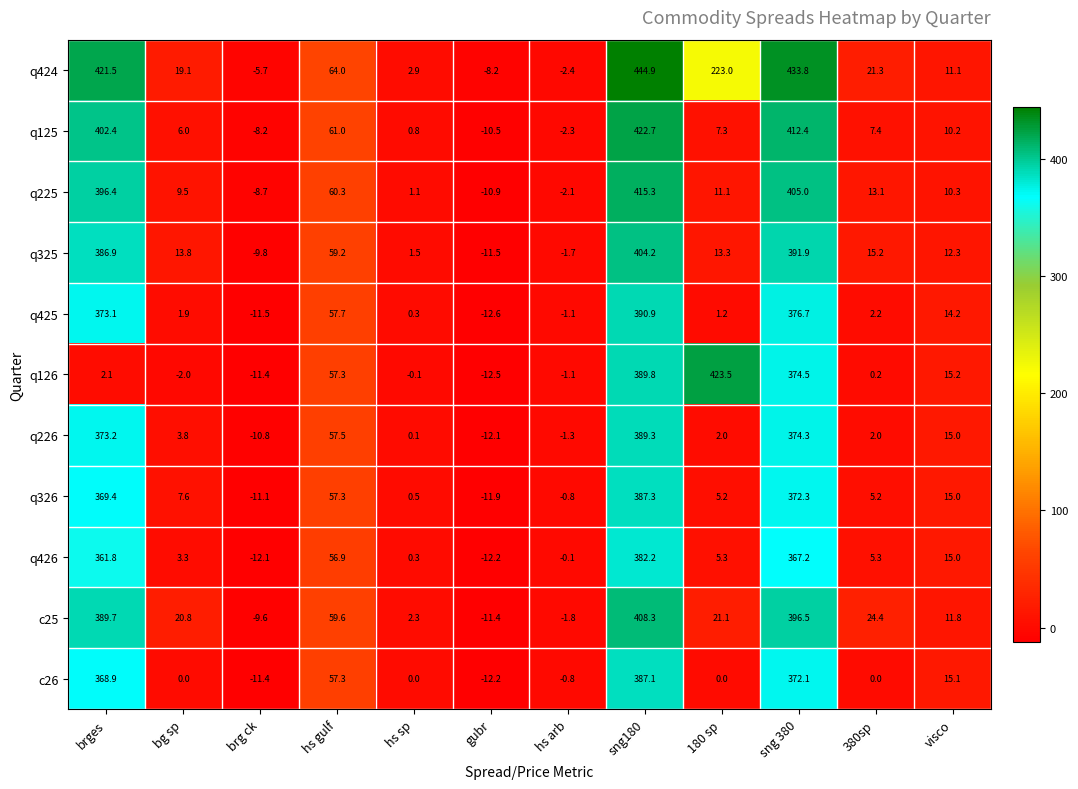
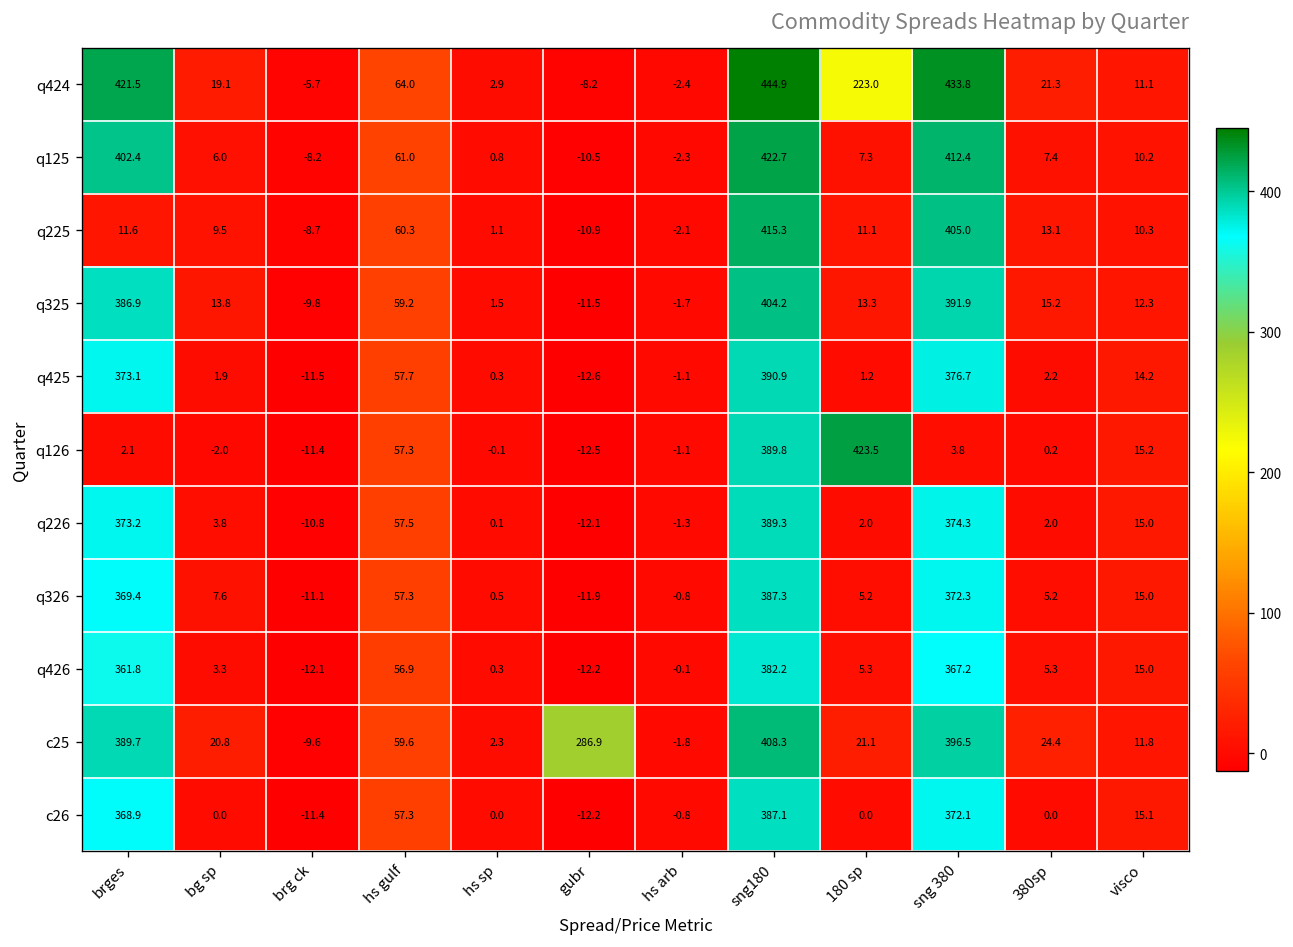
  {
    "q424": {
      "brges": 421.5,
      "bg sp": 19.1,
      "brg ck": -5.7,
      "hs gulf": 64.0,
      "hs sp": 2.9,
      "gubr": -8.2,
      "hs arb": -2.4,
      "sng180": 444.9,
      "180 sp": 223.0,
      "sng 380": 433.8,
      "380sp": 21.3,
      "visco": 11.1
    },
    "q125": {
      "brges": 402.4,
      "bg sp": 6.0,
      "brg ck": -8.2,
      "hs gulf": 61.0,
      "hs sp": 0.8,
      "gubr": -10.5,
      "hs arb": -2.3,
      "sng180": 422.7,
      "180 sp": 7.3,
      "sng 380": 412.4,
      "380sp": 7.4,
      "visco": 10.2
    },
    "q225": {
-     "brges": 396.4,
+     "brges": 11.6,
      "bg sp": 9.5,
      "brg ck": -8.7,
      "hs gulf": 60.3,
      "hs sp": 1.1,
      "gubr": -10.9,
      "hs arb": -2.1,
      "sng180": 415.3,
      "180 sp": 11.1,
      "sng 380": 405.0,
      "380sp": 13.1,
      "visco": 10.3
    },
    "q325": {
      "brges": 386.9,
      "bg sp": 13.8,
      "brg ck": -9.8,
      "hs gulf": 59.2,
      "hs sp": 1.5,
      "gubr": -11.5,
      "hs arb": -1.7,
      "sng180": 404.2,
      "180 sp": 13.3,
      "sng 380": 391.9,
      "380sp": 15.2,
      "visco": 12.3
    },
    "q425": {
      "brges": 373.1,
      "bg sp": 1.9,
      "brg ck": -11.5,
      "hs gulf": 57.7,
      "hs sp": 0.3,
      "gubr": -12.6,
      "hs arb": -1.1,
      "sng180": 390.9,
      "180 sp": 1.2,
      "sng 380": 376.7,
      "380sp": 2.2,
      "visco": 14.2
    },
    "q126": {
      "brges": 2.1,
      "bg sp": -2.0,
      "brg ck": -11.4,
      "hs gulf": 57.3,
      "hs sp": -0.1,
      "gubr": -12.5,
      "hs arb": -1.1,
      "sng180": 389.8,
      "180 sp": 423.5,
-     "sng 380": 374.5,
+     "sng 380": 3.8,
      "380sp": 0.2,
      "visco": 15.2
    },
    "q226": {
      "brges": 373.2,
      "bg sp": 3.8,
      "brg ck": -10.8,
      "hs gulf": 57.5,
      "hs sp": 0.1,
      "gubr": -12.1,
      "hs arb": -1.3,
      "sng180": 389.3,
      "180 sp": 2.0,
      "sng 380": 374.3,
      "380sp": 2.0,
      "visco": 15.0
    },
    "q326": {
      "brges": 369.4,
      "bg sp": 7.6,
      "brg ck": -11.1,
      "hs gulf": 57.3,
      "hs sp": 0.5,
      "gubr": -11.9,
      "hs arb": -0.8,
      "sng180": 387.3,
      "180 sp": 5.2,
      "sng 380": 372.3,
      "380sp": 5.2,
      "visco": 15.0
    },
    "q426": {
      "brges": 361.8,
      "bg sp": 3.3,
      "brg ck": -12.1,
      "hs gulf": 56.9,
      "hs sp": 0.3,
      "gubr": -12.2,
      "hs arb": -0.1,
      "sng180": 382.2,
      "180 sp": 5.3,
      "sng 380": 367.2,
      "380sp": 5.3,
      "visco": 15.0
    },
    "c25": {
      "brges": 389.7,
      "bg sp": 20.8,
      "brg ck": -9.6,
      "hs gulf": 59.6,
      "hs sp": 2.3,
-     "gubr": -11.4,
+     "gubr": 286.9,
      "hs arb": -1.8,
      "sng180": 408.3,
      "180 sp": 21.1,
      "sng 380": 396.5,
      "380sp": 24.4,
      "visco": 11.8
    },
    "c26": {
      "brges": 368.9,
      "bg sp": 0.0,
      "brg ck": -11.4,
      "hs gulf": 57.3,
      "hs sp": 0.0,
      "gubr": -12.2,
      "hs arb": -0.8,
      "sng180": 387.1,
      "180 sp": 0.0,
      "sng 380": 372.1,
      "380sp": 0.0,
      "visco": 15.1
    }
  }
